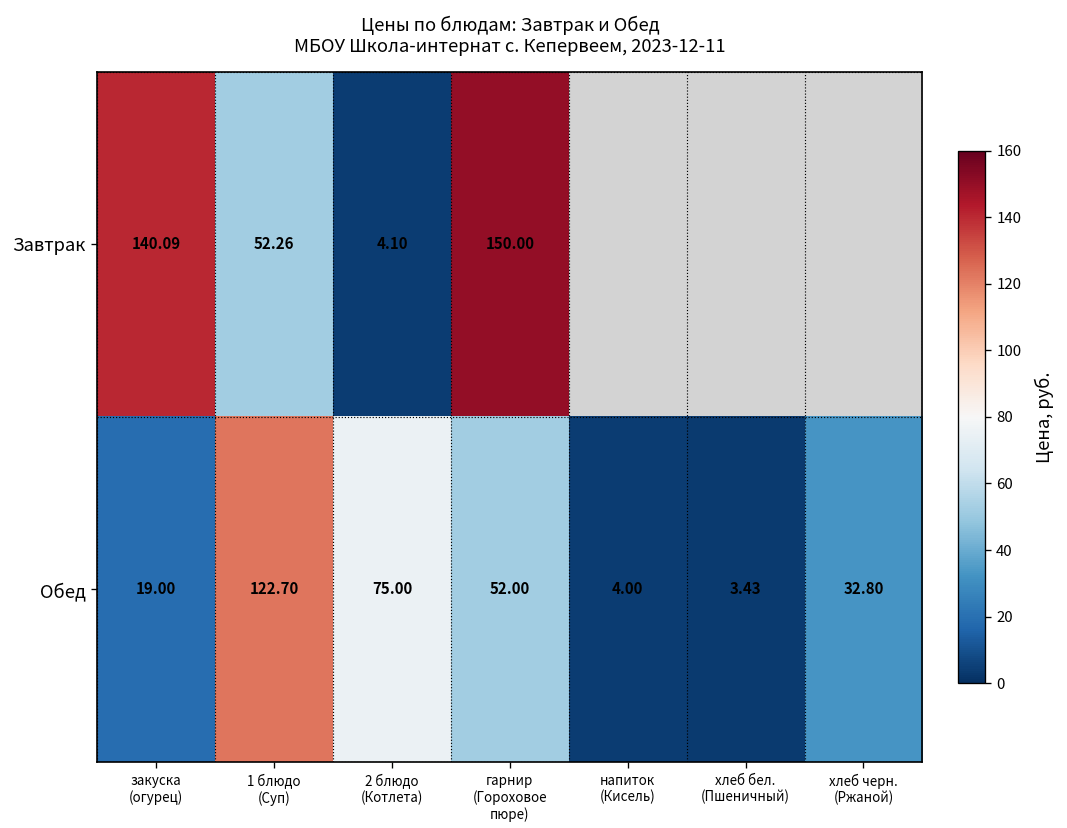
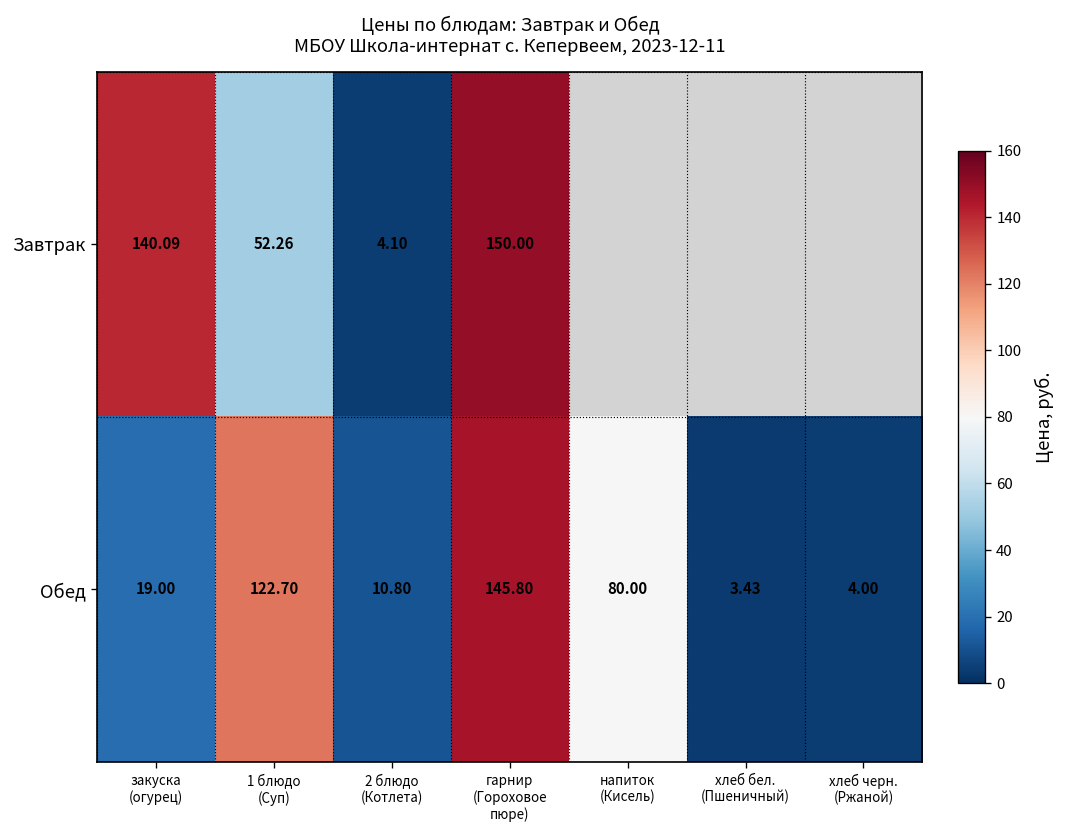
  {
    "Завтрак": {
      "закуска (огурец)": 140.09,
      "1 блюдо (Суп)": 52.26,
      "2 блюдо (Котлета)": 4.10,
      "гарнир (Гороховое пюре)": 150.00
    },
    "Обед": {
      "закуска (огурец)": 19.00,
      "1 блюдо (Суп)": 122.70,
-     "2 блюдо (Котлета)": 75.00,
-     "гарнир (Гороховое пюре)": 52.00,
-     "напиток (Кисель)": 4.00,
+     "2 блюдо (Котлета)": 10.80,
+     "гарнир (Гороховое пюре)": 145.80,
+     "напиток (Кисель)": 80.00,
      "хлеб бел. (Пшеничный)": 3.43,
-     "хлеб черн. (Ржаной)": 32.80
+     "хлеб черн. (Ржаной)": 4.00
    }
  }
